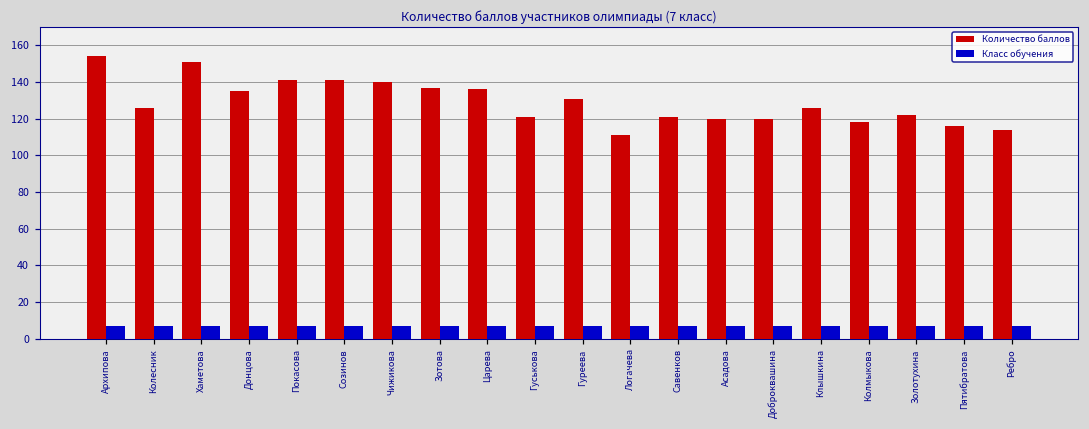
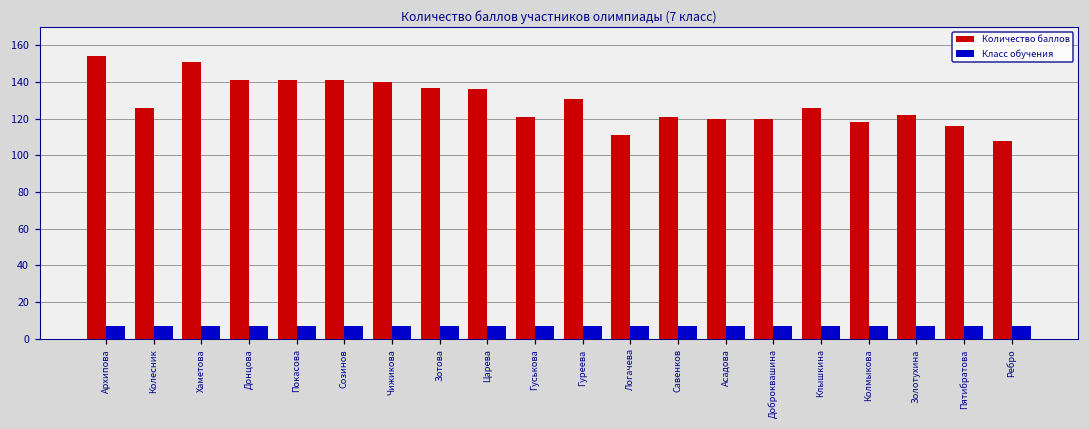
  {
    "Количество баллов": {
      "Архипова": 154,
      "Колесник": 126,
      "Хаметова": 151,
-     "Донцова": 135,
+     "Донцова": 141,
      "Покасова": 141,
      "Созинов": 141,
      "Чижикова": 140,
      "Зотова": 137,
      "Царева": 136,
      "Гуськова": 121,
      "Гуреева": 131,
      "Логачева": 111,
      "Савенков": 121,
      "Асадова": 120,
      "Доброквашина": 120,
      "Клышкина": 126,
      "Колмыкова": 118,
      "Золотухина": 122,
      "Пятибратова": 116,
-     "Ребро": 114
+     "Ребро": 108
    },
    "Класс обучения": {
      "Архипова": 7,
      "Колесник": 7,
      "Хаметова": 7,
      "Донцова": 7,
      "Покасова": 7,
      "Созинов": 7,
      "Чижикова": 7,
      "Зотова": 7,
      "Царева": 7,
      "Гуськова": 7,
      "Гуреева": 7,
      "Логачева": 7,
      "Савенков": 7,
      "Асадова": 7,
      "Доброквашина": 7,
      "Клышкина": 7,
      "Колмыкова": 7,
      "Золотухина": 7,
      "Пятибратова": 7,
      "Ребро": 7
    }
  }
